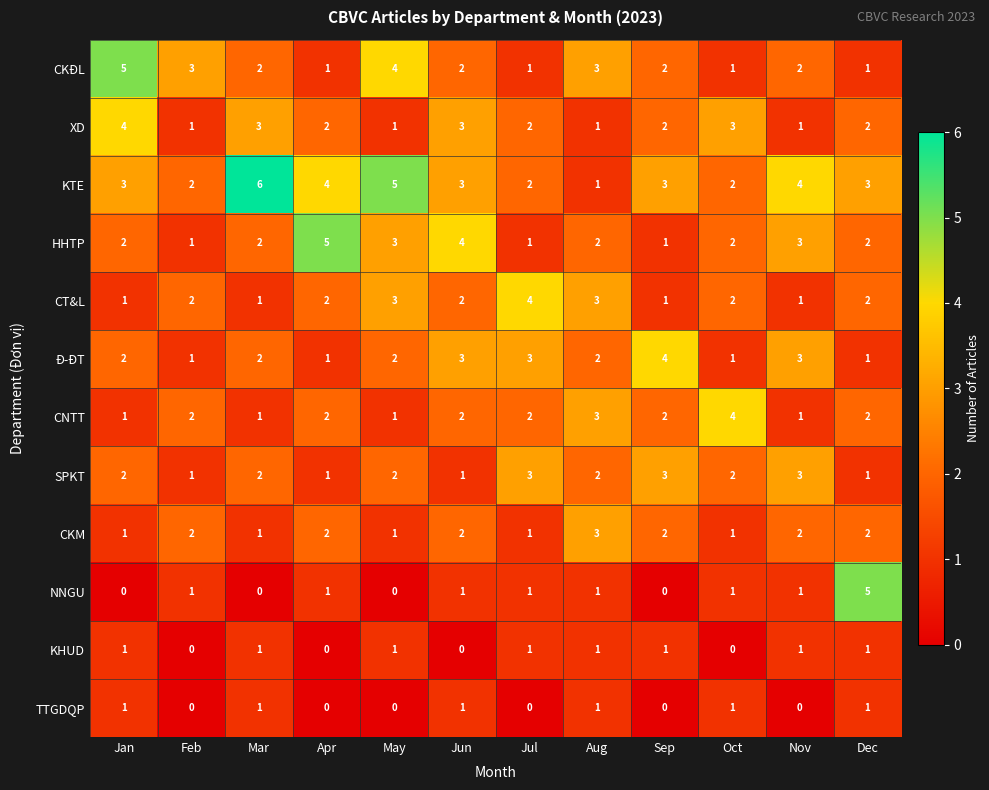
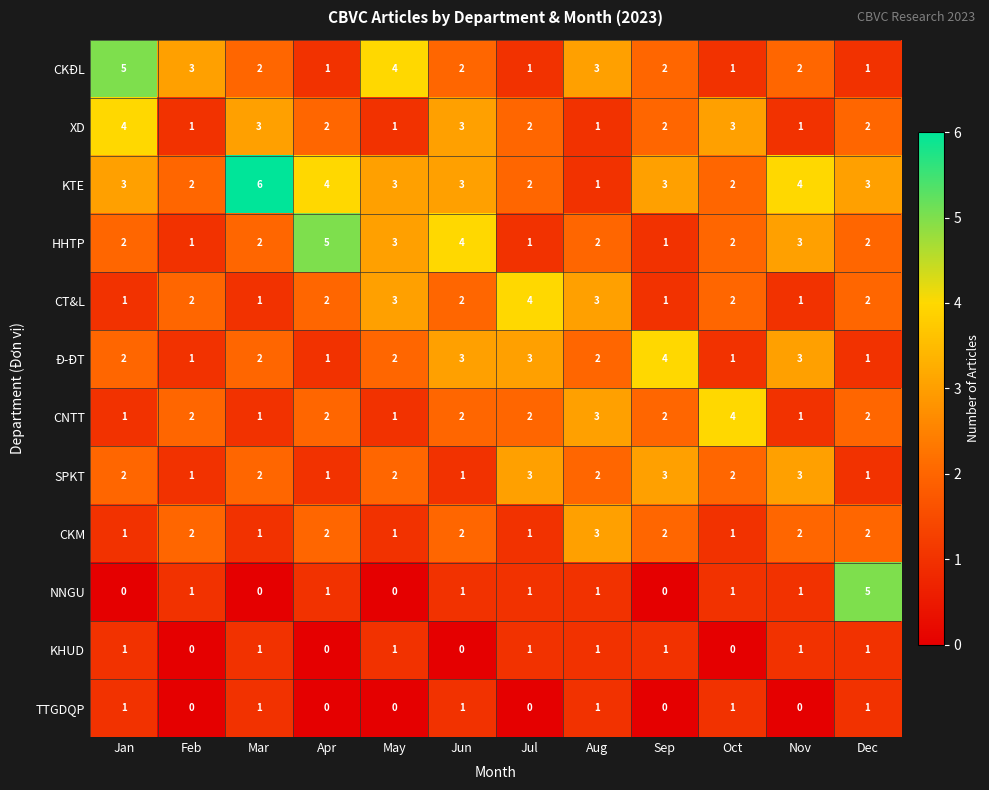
  {
    "CKĐL": {
      "Jan": 5,
      "Feb": 3,
      "Mar": 2,
      "Apr": 1,
      "May": 4,
      "Jun": 2,
      "Jul": 1,
      "Aug": 3,
      "Sep": 2,
      "Oct": 1,
      "Nov": 2,
      "Dec": 1
    },
    "XD": {
      "Jan": 4,
      "Feb": 1,
      "Mar": 3,
      "Apr": 2,
      "May": 1,
      "Jun": 3,
      "Jul": 2,
      "Aug": 1,
      "Sep": 2,
      "Oct": 3,
      "Nov": 1,
      "Dec": 2
    },
    "KTE": {
      "Jan": 3,
      "Feb": 2,
      "Mar": 6,
      "Apr": 4,
-     "May": 5,
+     "May": 3,
      "Jun": 3,
      "Jul": 2,
      "Aug": 1,
      "Sep": 3,
      "Oct": 2,
      "Nov": 4,
      "Dec": 3
    },
    "HHTP": {
      "Jan": 2,
      "Feb": 1,
      "Mar": 2,
      "Apr": 5,
      "May": 3,
      "Jun": 4,
      "Jul": 1,
      "Aug": 2,
      "Sep": 1,
      "Oct": 2,
      "Nov": 3,
      "Dec": 2
    },
    "CT&L": {
      "Jan": 1,
      "Feb": 2,
      "Mar": 1,
      "Apr": 2,
      "May": 3,
      "Jun": 2,
      "Jul": 4,
      "Aug": 3,
      "Sep": 1,
      "Oct": 2,
      "Nov": 1,
      "Dec": 2
    },
    "Đ-ĐT": {
      "Jan": 2,
      "Feb": 1,
      "Mar": 2,
      "Apr": 1,
      "May": 2,
      "Jun": 3,
      "Jul": 3,
      "Aug": 2,
      "Sep": 4,
      "Oct": 1,
      "Nov": 3,
      "Dec": 1
    },
    "CNTT": {
      "Jan": 1,
      "Feb": 2,
      "Mar": 1,
      "Apr": 2,
      "May": 1,
      "Jun": 2,
      "Jul": 2,
      "Aug": 3,
      "Sep": 2,
      "Oct": 4,
      "Nov": 1,
      "Dec": 2
    },
    "SPKT": {
      "Jan": 2,
      "Feb": 1,
      "Mar": 2,
      "Apr": 1,
      "May": 2,
      "Jun": 1,
      "Jul": 3,
      "Aug": 2,
      "Sep": 3,
      "Oct": 2,
      "Nov": 3,
      "Dec": 1
    },
    "CKM": {
      "Jan": 1,
      "Feb": 2,
      "Mar": 1,
      "Apr": 2,
      "May": 1,
      "Jun": 2,
      "Jul": 1,
      "Aug": 3,
      "Sep": 2,
      "Oct": 1,
      "Nov": 2,
      "Dec": 2
    },
    "NNGU": {
      "Jan": 0,
      "Feb": 1,
      "Mar": 0,
      "Apr": 1,
      "May": 0,
      "Jun": 1,
      "Jul": 1,
      "Aug": 1,
      "Sep": 0,
      "Oct": 1,
      "Nov": 1,
      "Dec": 5
    },
    "KHUD": {
      "Jan": 1,
      "Feb": 0,
      "Mar": 1,
      "Apr": 0,
      "May": 1,
      "Jun": 0,
      "Jul": 1,
      "Aug": 1,
      "Sep": 1,
      "Oct": 0,
      "Nov": 1,
      "Dec": 1
    },
    "TTGDQP": {
      "Jan": 1,
      "Feb": 0,
      "Mar": 1,
      "Apr": 0,
      "May": 0,
      "Jun": 1,
      "Jul": 0,
      "Aug": 1,
      "Sep": 0,
      "Oct": 1,
      "Nov": 0,
      "Dec": 1
    }
  }
